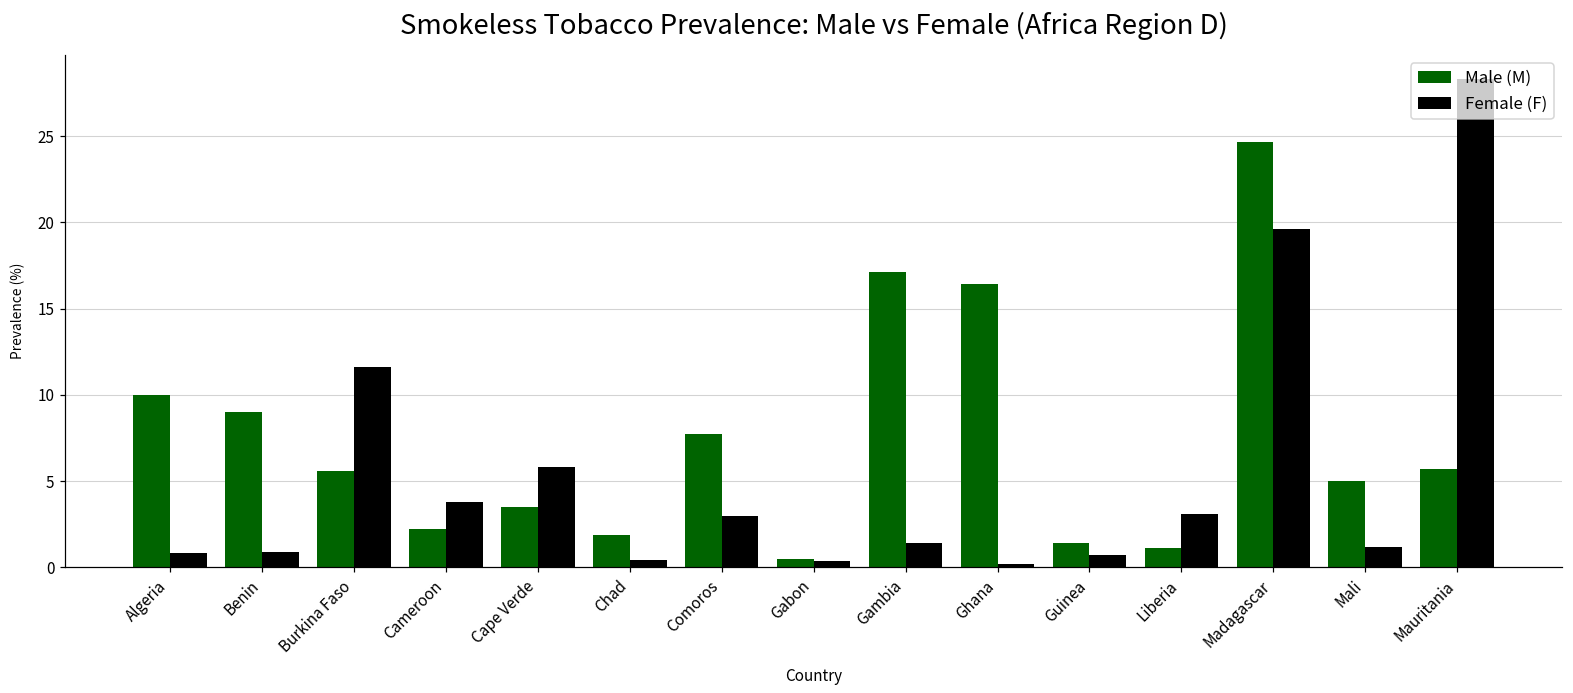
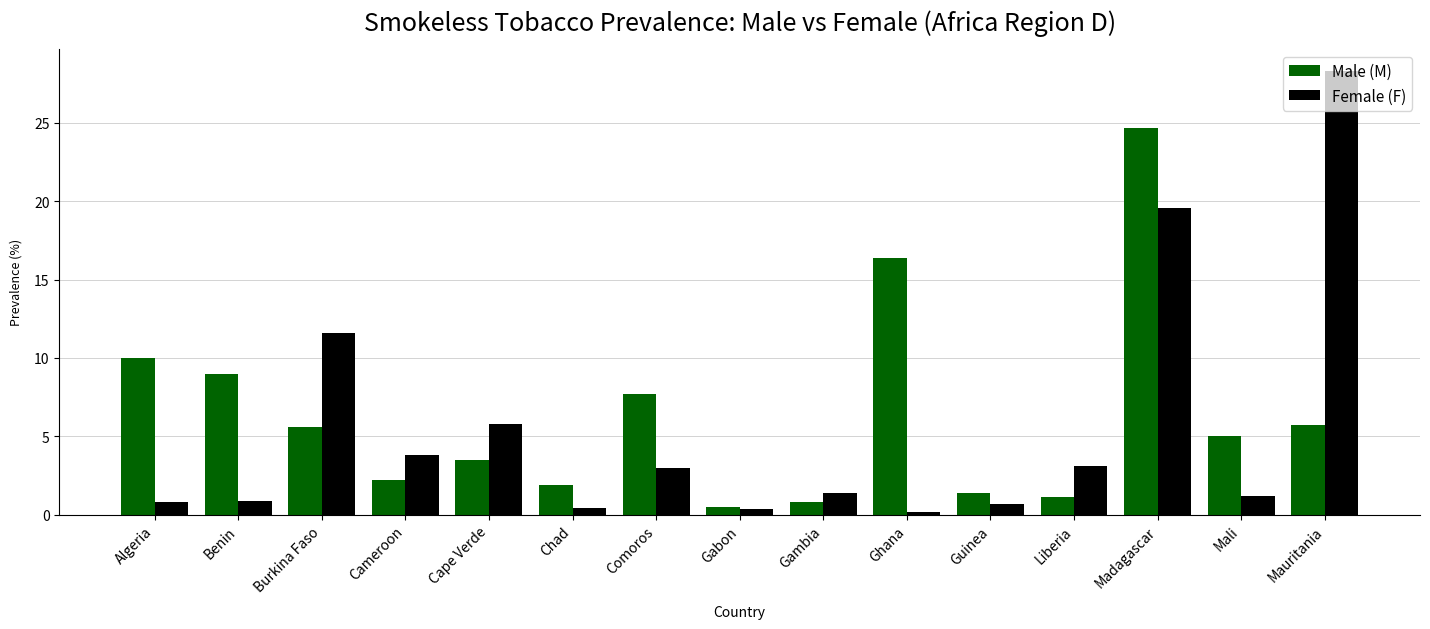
  {
    "Male (M)": {
      "Algeria": 10.0,
      "Benin": 9.0,
      "Burkina Faso": 5.6,
      "Cameroon": 2.2,
      "Cape Verde": 3.5,
      "Chad": 1.9,
      "Comoros": 7.7,
      "Gabon": 0.5,
-     "Gambia": 17.1,
+     "Gambia": 0.8,
      "Ghana": 16.4,
      "Guinea": 1.4,
      "Liberia": 1.1,
      "Madagascar": 24.7,
      "Mali": 5.0,
      "Mauritania": 5.7
    },
    "Female (F)": {
      "Algeria": 0.8,
      "Benin": 0.9,
      "Burkina Faso": 11.6,
      "Cameroon": 3.8,
      "Cape Verde": 5.8,
      "Chad": 0.4,
      "Comoros": 3.0,
      "Gabon": 0.3,
      "Gambia": 1.4,
      "Ghana": 0.2,
      "Guinea": 0.7,
      "Liberia": 3.1,
      "Madagascar": 19.6,
      "Mali": 1.2
    }
  }
